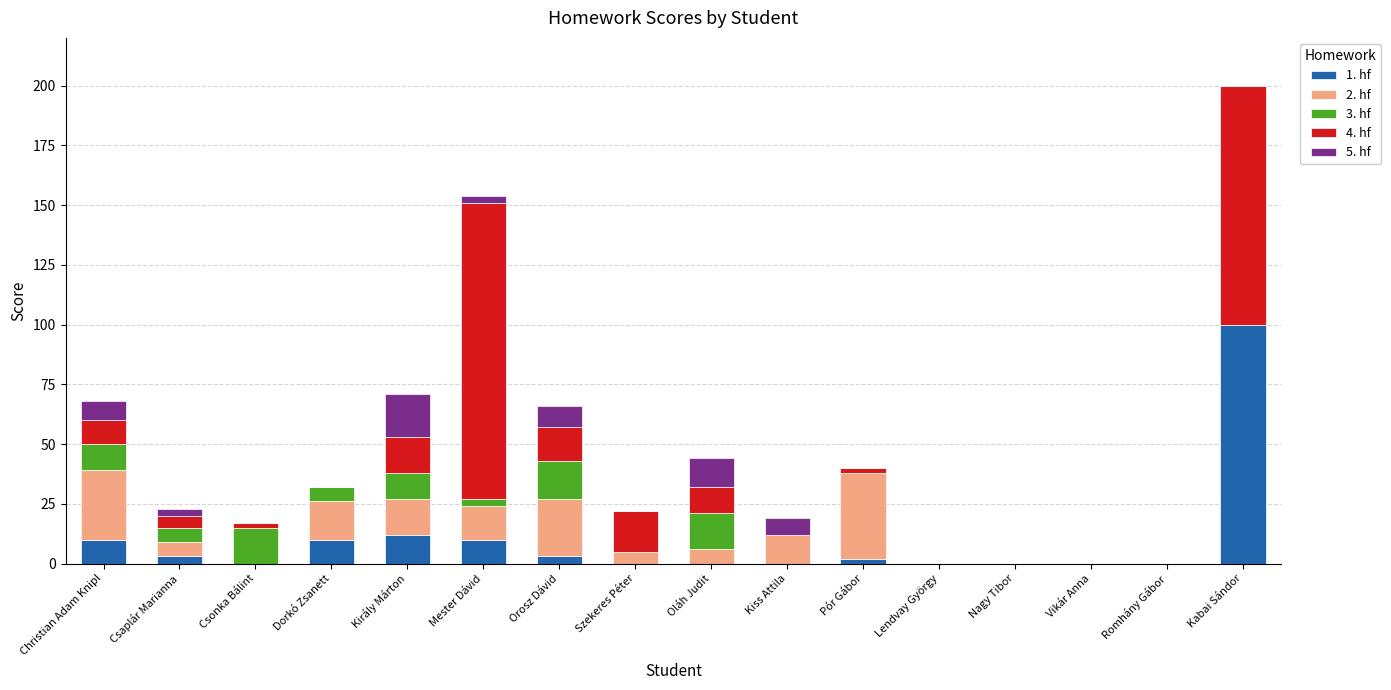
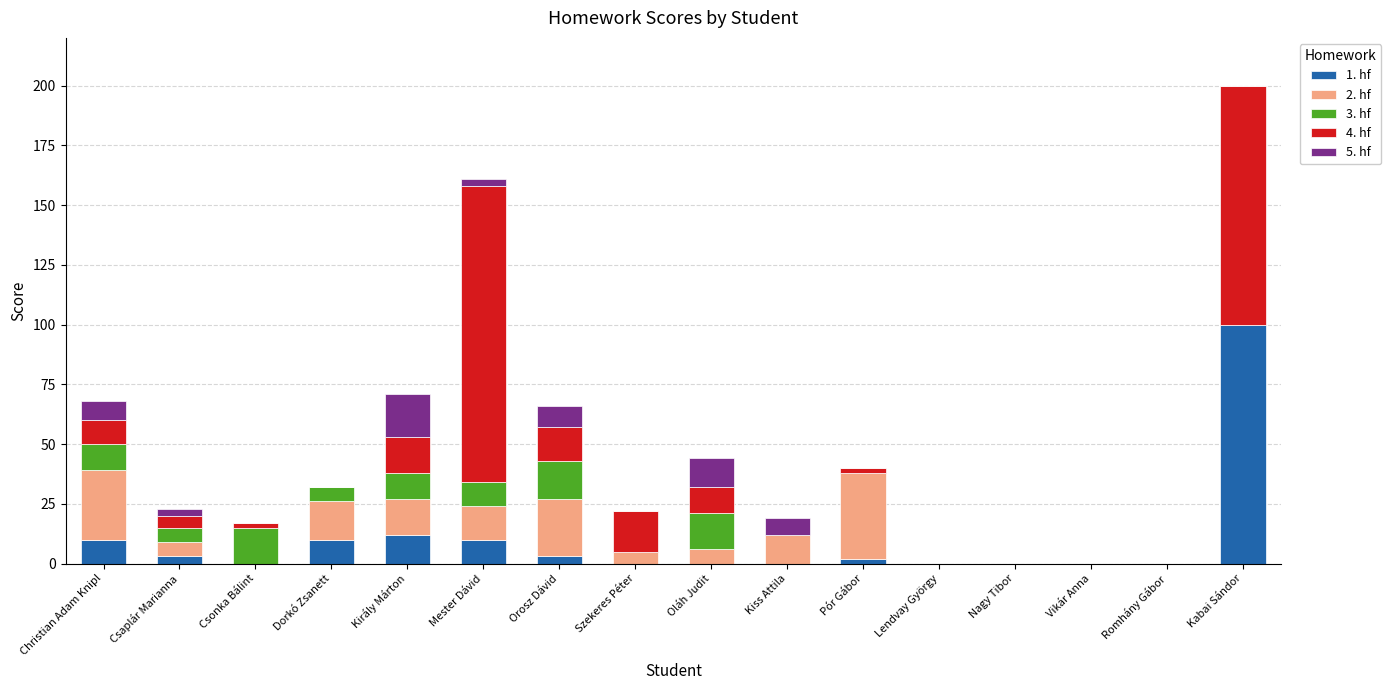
  {
    "1. hf": {
      "Christian Adam Knipl": 10,
      "Csaplár Marianna": 3,
      "Csonka Bálint": 0,
      "Dorkó Zsanett": 10,
      "Király Márton": 12,
      "Mester Dávid": 10,
      "Orosz Dávid": 3,
      "Szekeres Péter": 0,
      "Oláh Judit": 0,
      "Kiss Attila": 0,
      "Pór Gábor": 2,
      "Lendvay György": 0,
      "Nagy Tibor": 0,
      "Vikár Anna": 0,
      "Romhány Gábor": 0,
      "Kabai Sándor": 100
    },
    "2. hf": {
      "Christian Adam Knipl": 29,
      "Csaplár Marianna": 6,
      "Csonka Bálint": 0,
      "Dorkó Zsanett": 16,
      "Király Márton": 15,
      "Mester Dávid": 14,
      "Orosz Dávid": 24,
      "Szekeres Péter": 5,
      "Oláh Judit": 6,
      "Kiss Attila": 12,
      "Pór Gábor": 36,
      "Lendvay György": 0,
      "Nagy Tibor": 0,
      "Vikár Anna": 0,
      "Romhány Gábor": 0,
      "Kabai Sándor": 0
    },
    "3. hf": {
      "Christian Adam Knipl": 11,
      "Csaplár Marianna": 6,
      "Csonka Bálint": 15,
      "Dorkó Zsanett": 6,
      "Király Márton": 11,
-     "Mester Dávid": 3,
+     "Mester Dávid": 10,
      "Orosz Dávid": 16,
      "Szekeres Péter": 0,
      "Oláh Judit": 15,
      "Kiss Attila": 0,
      "Pór Gábor": 0,
      "Lendvay György": 0,
      "Nagy Tibor": 0,
      "Vikár Anna": 0,
      "Romhány Gábor": 0,
      "Kabai Sándor": 0
    },
    "4. hf": {
      "Christian Adam Knipl": 10,
      "Csaplár Marianna": 5,
      "Csonka Bálint": 2,
      "Dorkó Zsanett": 0,
      "Király Márton": 15,
      "Mester Dávid": 124,
      "Orosz Dávid": 14,
      "Szekeres Péter": 17,
      "Oláh Judit": 11,
      "Kiss Attila": 0,
      "Pór Gábor": 2,
      "Lendvay György": 0,
      "Nagy Tibor": 0,
      "Vikár Anna": 0,
      "Romhány Gábor": 0,
      "Kabai Sándor": 100
    },
    "5. hf": {
      "Christian Adam Knipl": 8,
      "Csaplár Marianna": 3,
      "Csonka Bálint": 0,
      "Dorkó Zsanett": 0,
      "Király Márton": 18,
      "Mester Dávid": 3,
      "Orosz Dávid": 9,
      "Szekeres Péter": 0,
      "Oláh Judit": 12,
      "Kiss Attila": 7,
      "Pór Gábor": 0,
      "Lendvay György": 0,
      "Nagy Tibor": 0,
      "Vikár Anna": 0,
      "Romhány Gábor": 0,
      "Kabai Sándor": 0
    }
  }
